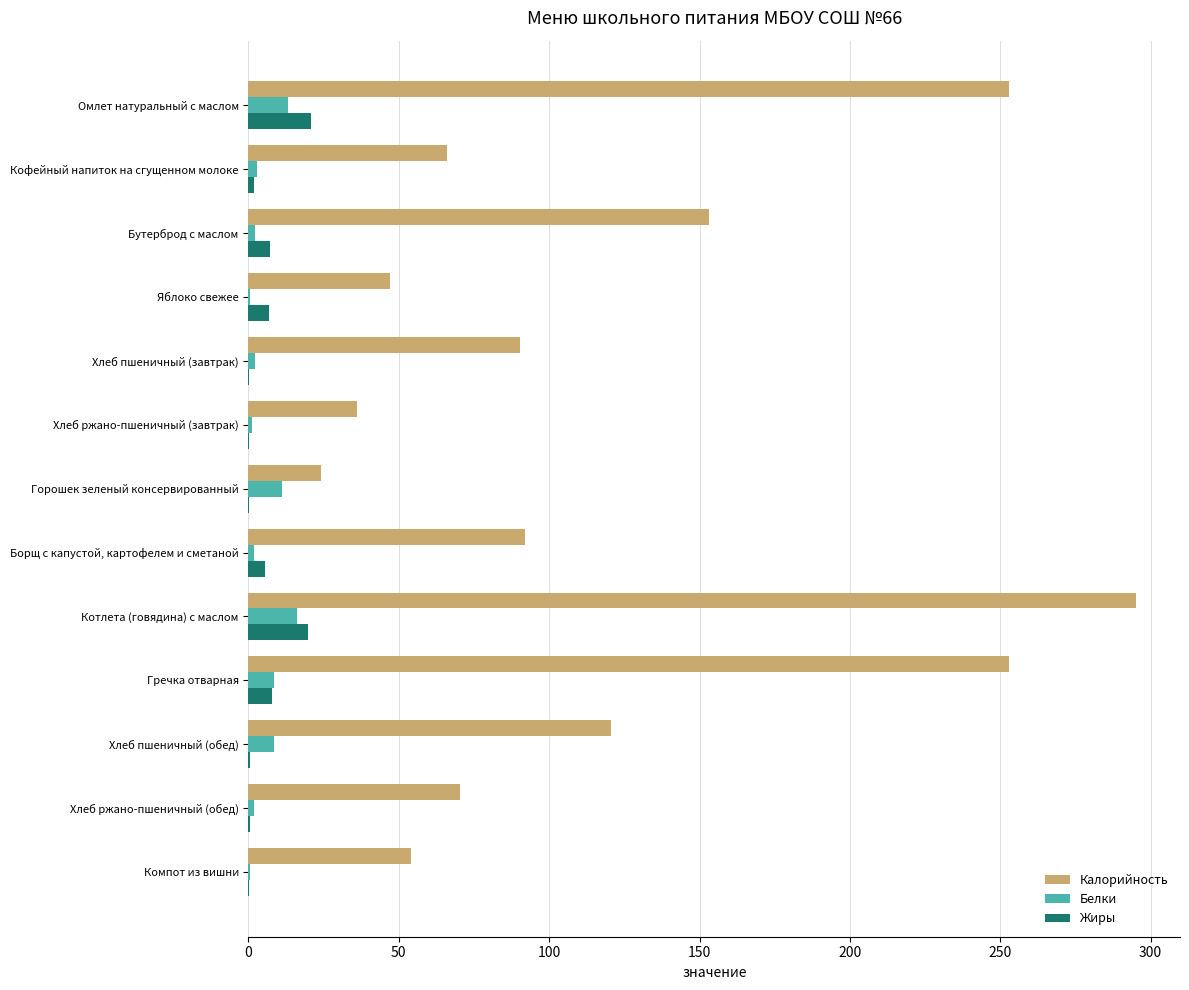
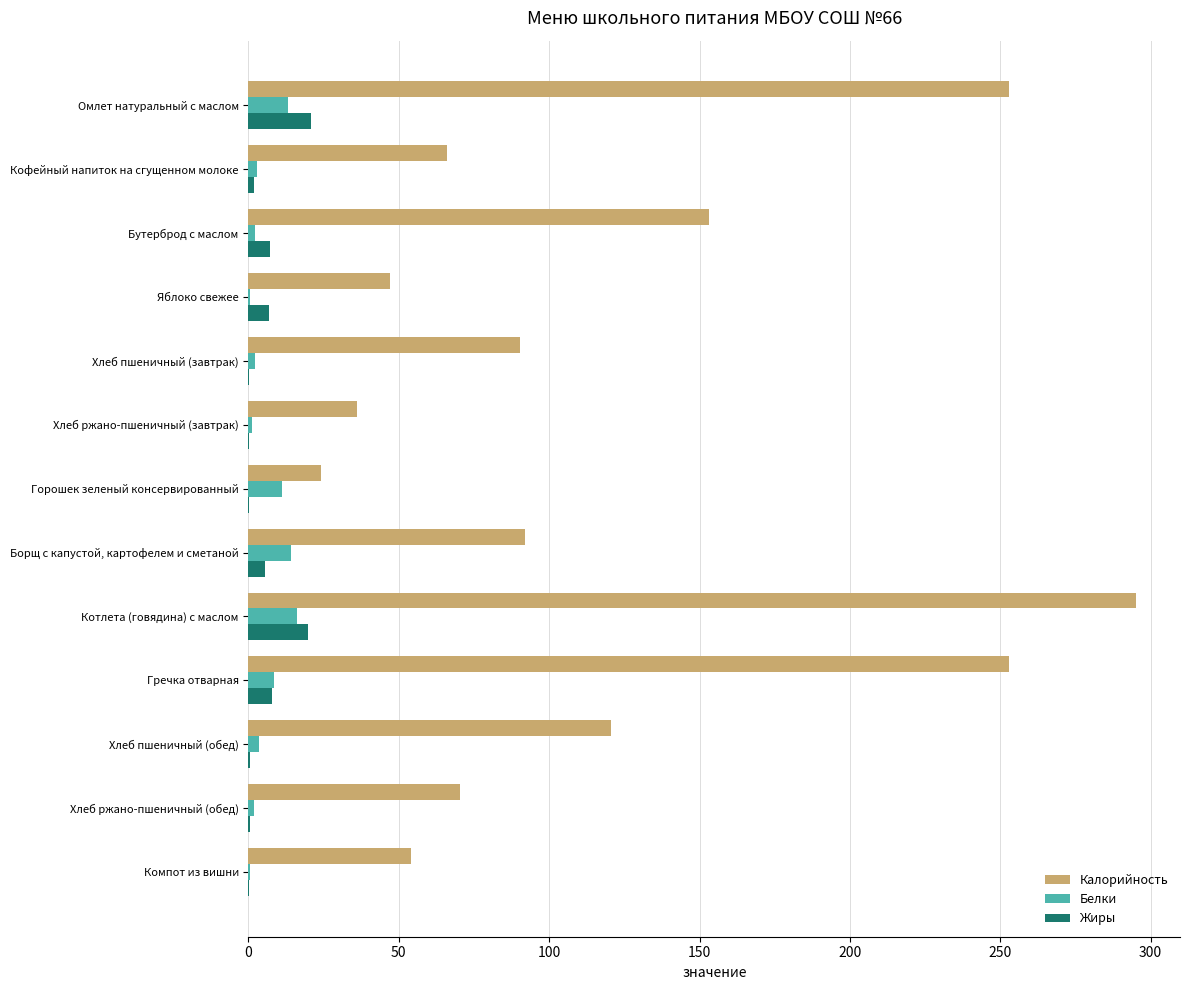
  {
    "Калорийность": {
      "Омлет натуральный с маслом": 253,
      "Кофейный напиток на сгущенном молоке": 66,
      "Бутерброд с маслом": 153,
      "Яблоко свежее": 47,
      "Хлеб пшеничный (завтрак)": 90,
      "Хлеб ржано-пшеничный (завтрак)": 36,
      "Горошек зеленый консервированный": 24,
      "Борщ с капустой, картофелем и сметаной": 92,
      "Котлета (говядина) с маслом": 295,
      "Гречка отварная": 253,
      "Хлеб пшеничный (обед)": 121,
      "Хлеб ржано-пшеничный (обед)": 70,
      "Компот из вишни": 54
    },
    "Белки": {
      "Омлет натуральный с маслом": 13,
      "Кофейный напиток на сгущенном молоке": 3,
      "Бутерброд с маслом": 2,
      "Хлеб пшеничный (завтрак)": 2,
      "Хлеб ржано-пшеничный (завтрак)": 1,
      "Горошек зеленый консервированный": 11,
-     "Борщ с капустой, картофелем и сметаной": 2,
+     "Борщ с капустой, картофелем и сметаной": 14,
      "Котлета (говядина) с маслом": 16,
      "Гречка отварная": 9,
-     "Хлеб пшеничный (обед)": 8,
+     "Хлеб пшеничный (обед)": 3,
      "Хлеб ржано-пшеничный (обед)": 2
    },
    "Жиры": {
      "Омлет натуральный с маслом": 21,
      "Кофейный напиток на сгущенном молоке": 2,
      "Бутерброд с маслом": 7,
      "Яблоко свежее": 7,
      "Борщ с капустой, картофелем и сметаной": 6,
      "Котлета (говядина) с маслом": 20,
      "Гречка отварная": 8
    }
  }
